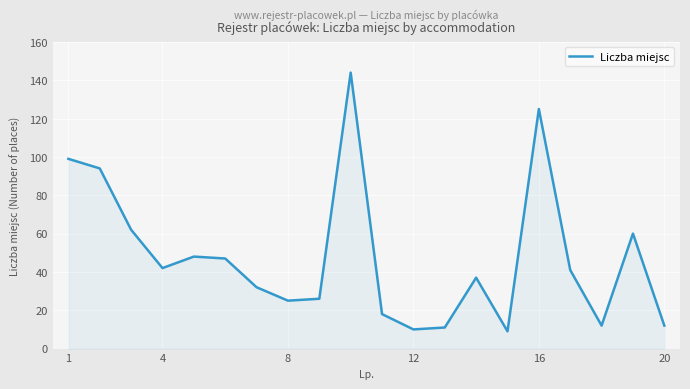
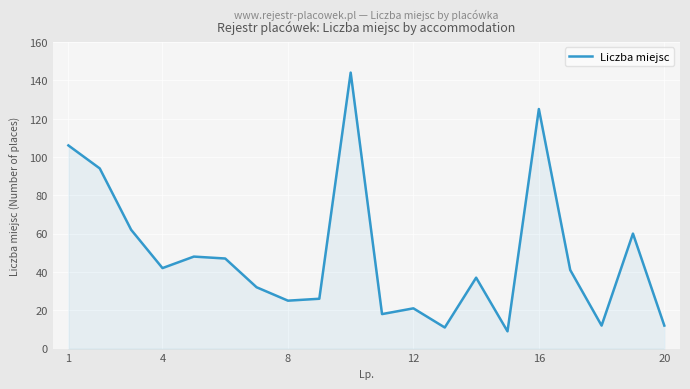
  {
-   "1": 99,
+   "1": 106,
    "4": 42,
    "8": 25,
-   "12": 10,
+   "12": 21,
    "16": 125,
    "20": 12
  }
